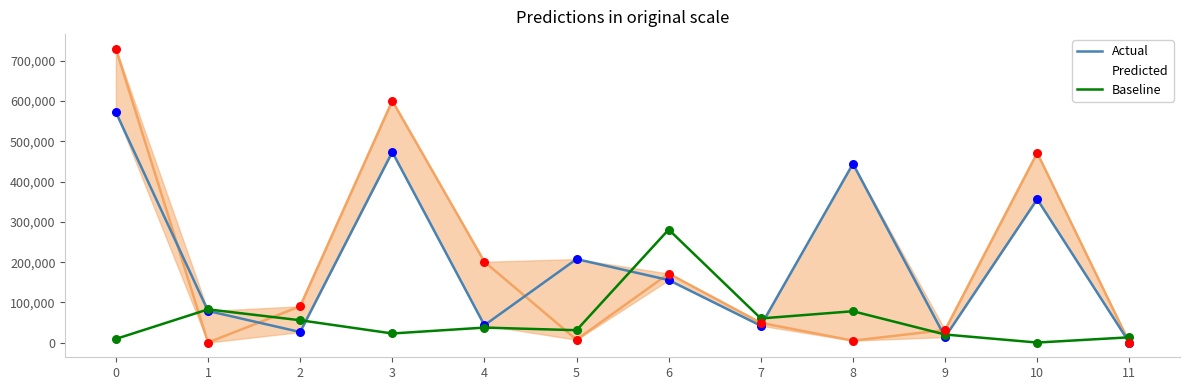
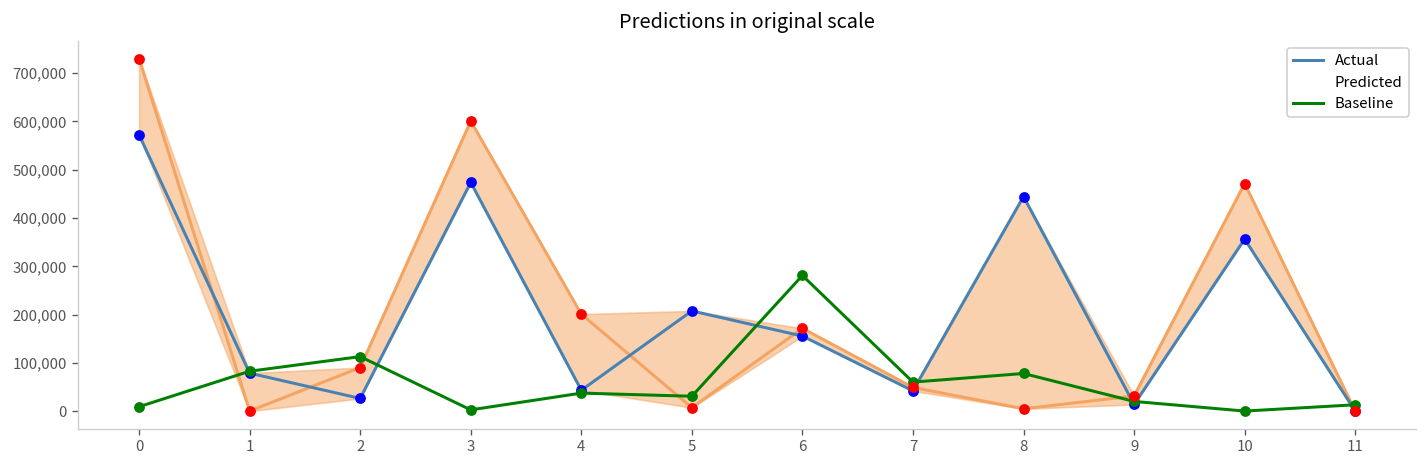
  {
    "Actual": {
      "0": "570,000",
      "2": "30,000",
      "3": "470,000",
      "6": "160,000",
      "7": "40,000",
      "9": "10,000",
      "10": "360,000"
    },
    "Baseline": {
      "0": "10,000",
-     "2": "60,000",
-     "3": "20,000",
+     "2": "110,000",
+     "3": "0",
      "5": "30,000",
      "6": "280,000",
      "7": "60,000",
      "8": "80,000",
      "9": "20,000",
      "10": "0",
      "11": "10,000"
    }
  }
